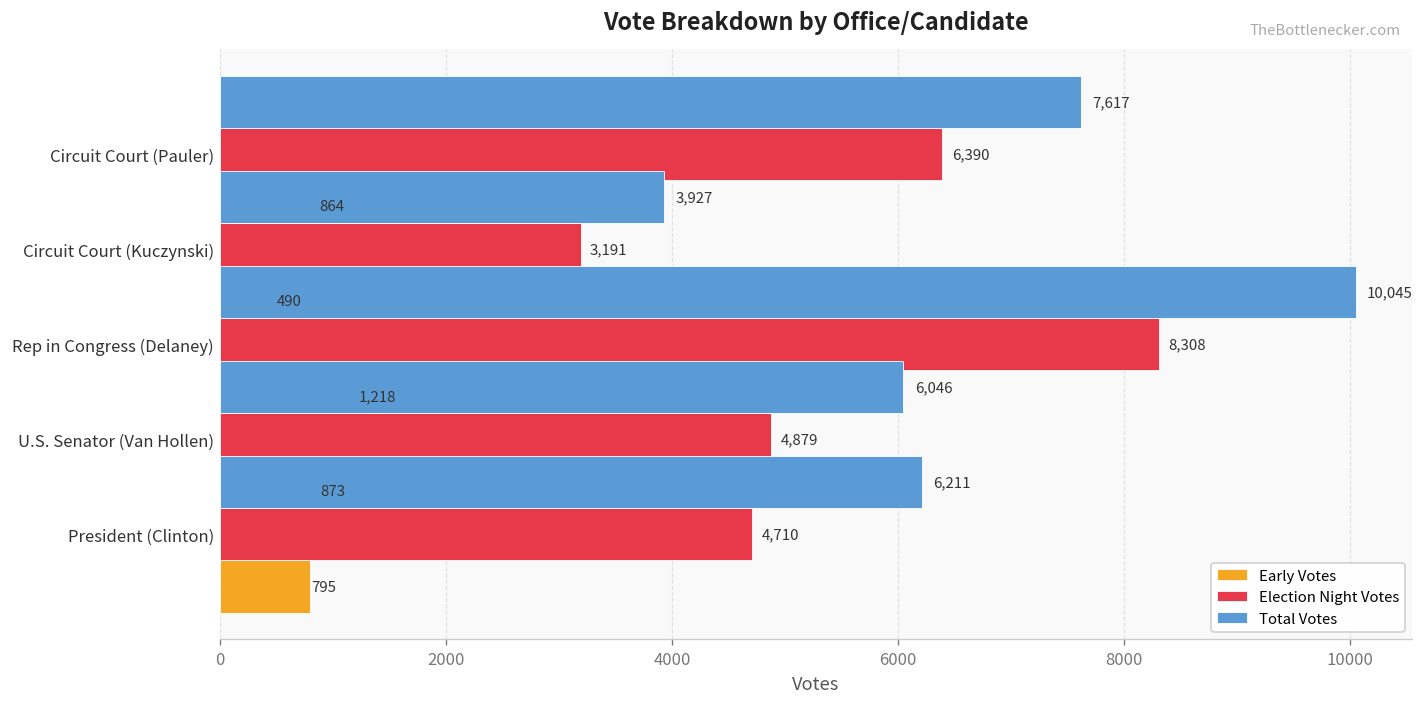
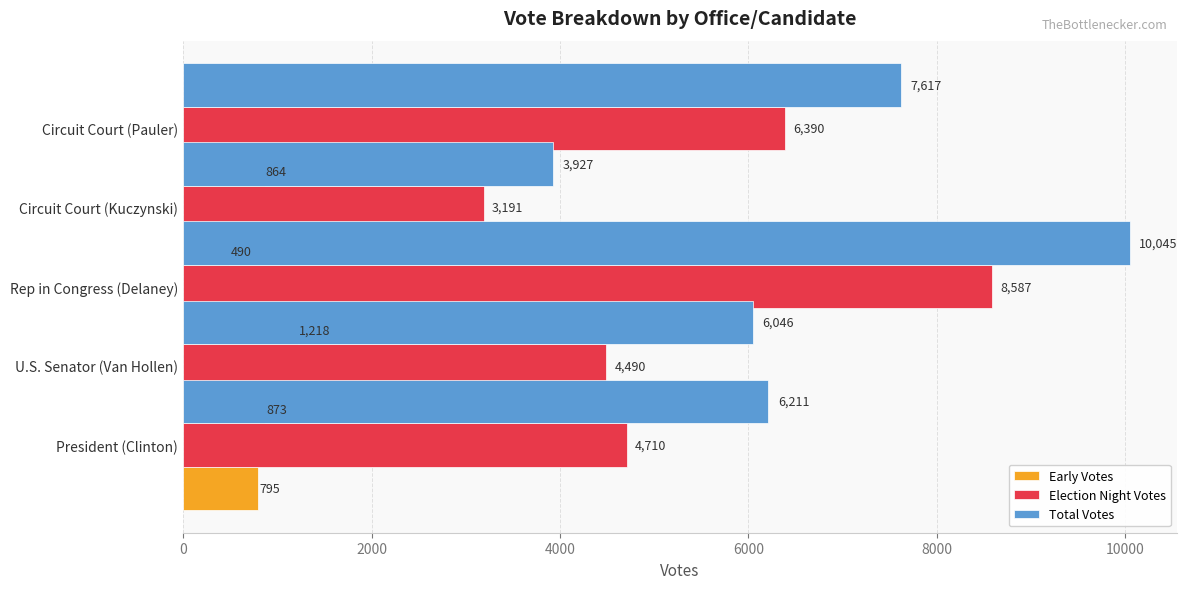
  {
    "Election Night Votes": {
      "Circuit Court (Pauler)": "6,390",
      "Circuit Court (Kuczynski)": "3,191",
-     "Rep in Congress (Delaney)": "8,308",
-     "U.S. Senator (Van Hollen)": "4,879",
+     "Rep in Congress (Delaney)": "8,587",
+     "U.S. Senator (Van Hollen)": "4,490",
      "President (Clinton)": "4,710"
    }
  }
